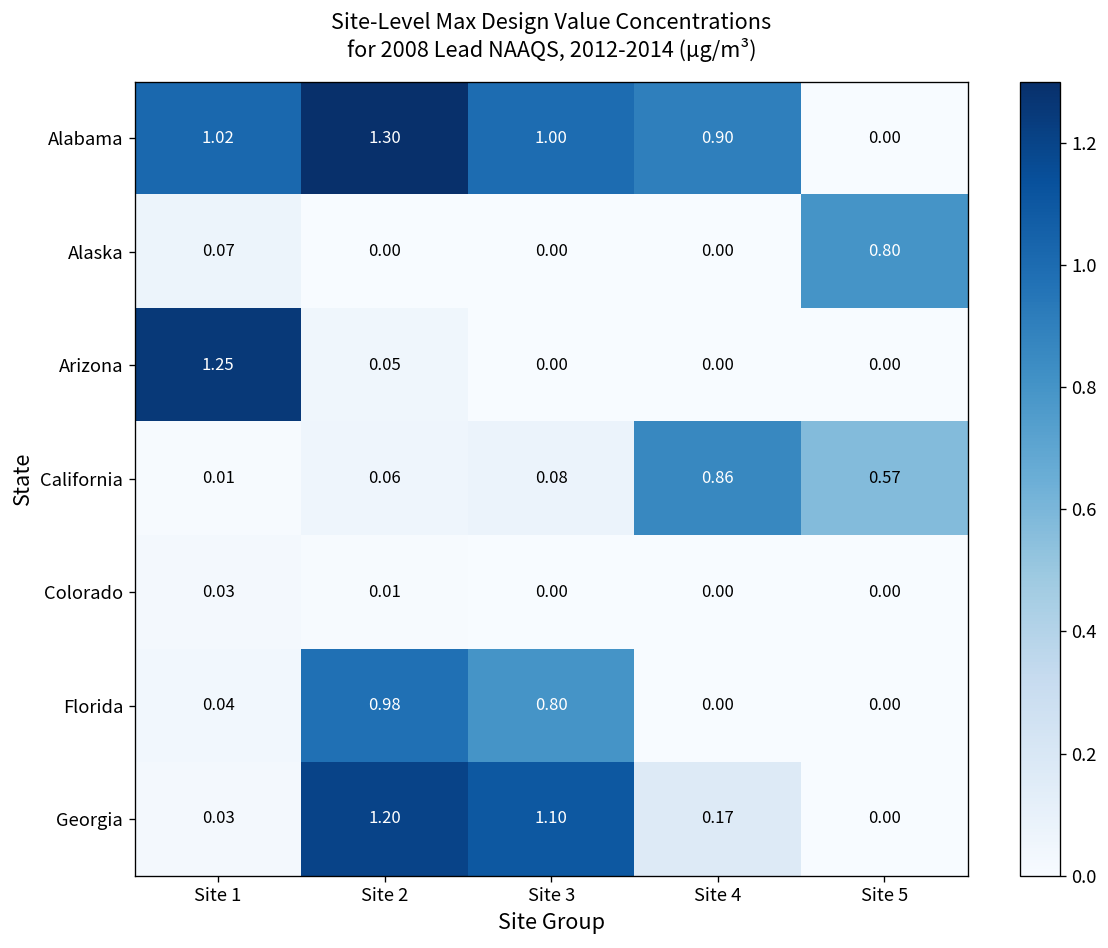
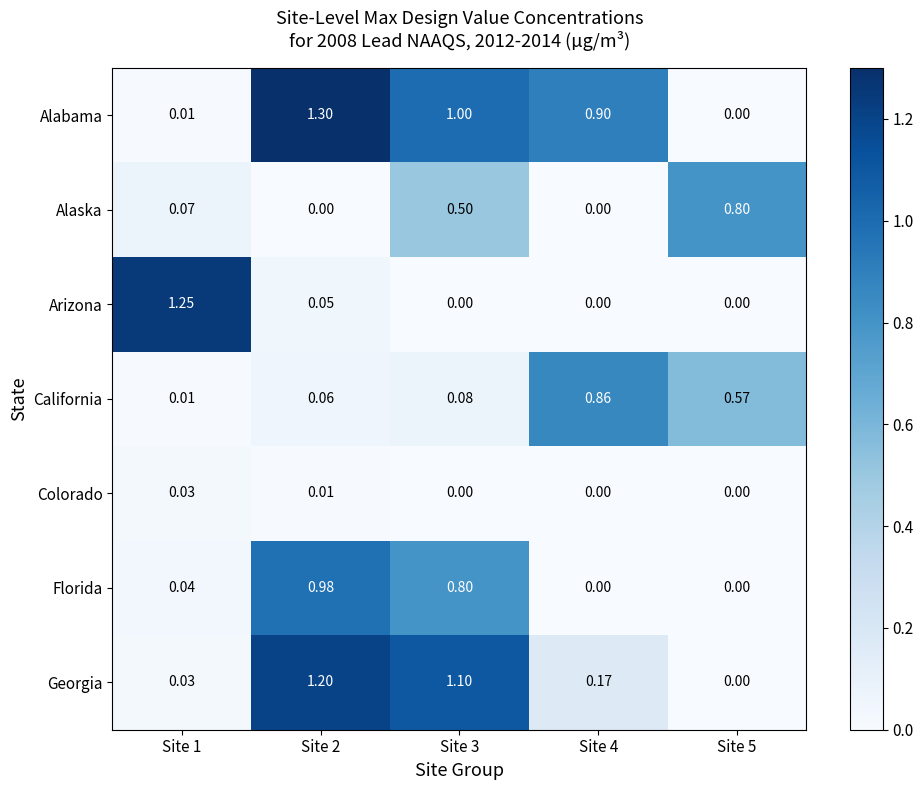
  {
    "Alabama": {
-     "Site 1": 1.02,
+     "Site 1": 0.01,
      "Site 2": 1.30,
      "Site 3": 1.00,
      "Site 4": 0.90,
      "Site 5": 0.00
    },
    "Alaska": {
      "Site 1": 0.07,
      "Site 2": 0.00,
-     "Site 3": 0.00,
+     "Site 3": 0.50,
      "Site 4": 0.00,
      "Site 5": 0.80
    },
    "Arizona": {
      "Site 1": 1.25,
      "Site 2": 0.05,
      "Site 3": 0.00,
      "Site 4": 0.00,
      "Site 5": 0.00
    },
    "California": {
      "Site 1": 0.01,
      "Site 2": 0.06,
      "Site 3": 0.08,
      "Site 4": 0.86,
      "Site 5": 0.57
    },
    "Colorado": {
      "Site 1": 0.03,
      "Site 2": 0.01,
      "Site 3": 0.00,
      "Site 4": 0.00,
      "Site 5": 0.00
    },
    "Florida": {
      "Site 1": 0.04,
      "Site 2": 0.98,
      "Site 3": 0.80,
      "Site 4": 0.00,
      "Site 5": 0.00
    },
    "Georgia": {
      "Site 1": 0.03,
      "Site 2": 1.20,
      "Site 3": 1.10,
      "Site 4": 0.17,
      "Site 5": 0.00
    }
  }
